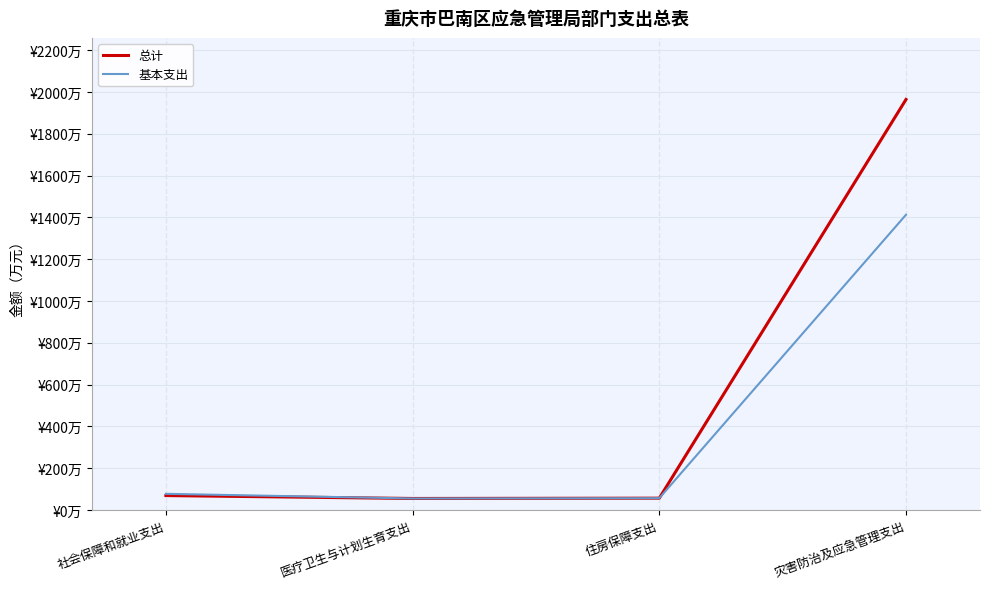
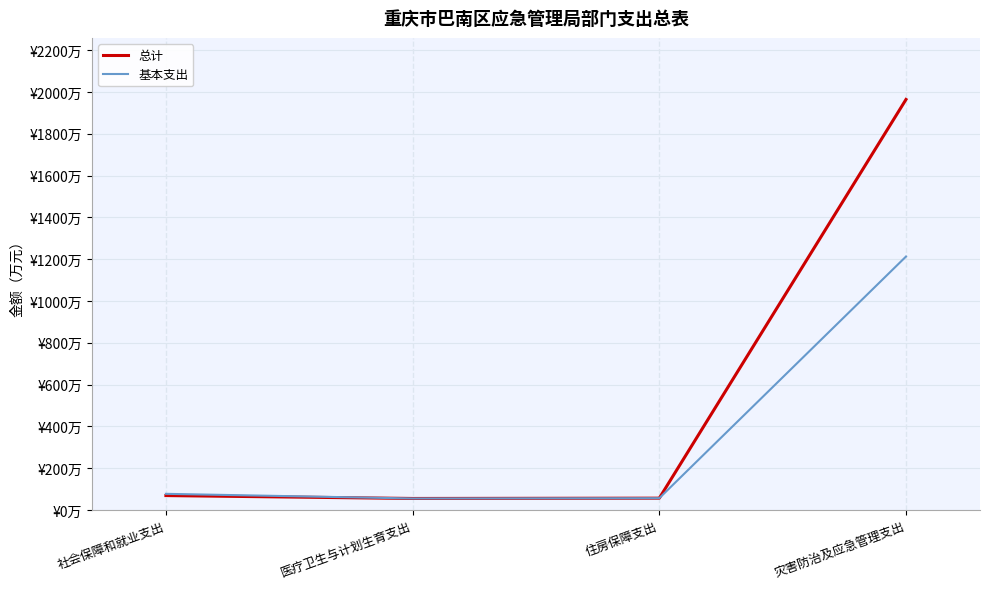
  {
    "总计": {
      "灾害防治及应急管理支出": "¥1960万"
    },
    "基本支出": {
-     "灾害防治及应急管理支出": "¥1410万"
+     "灾害防治及应急管理支出": "¥1210万"
    }
  }
